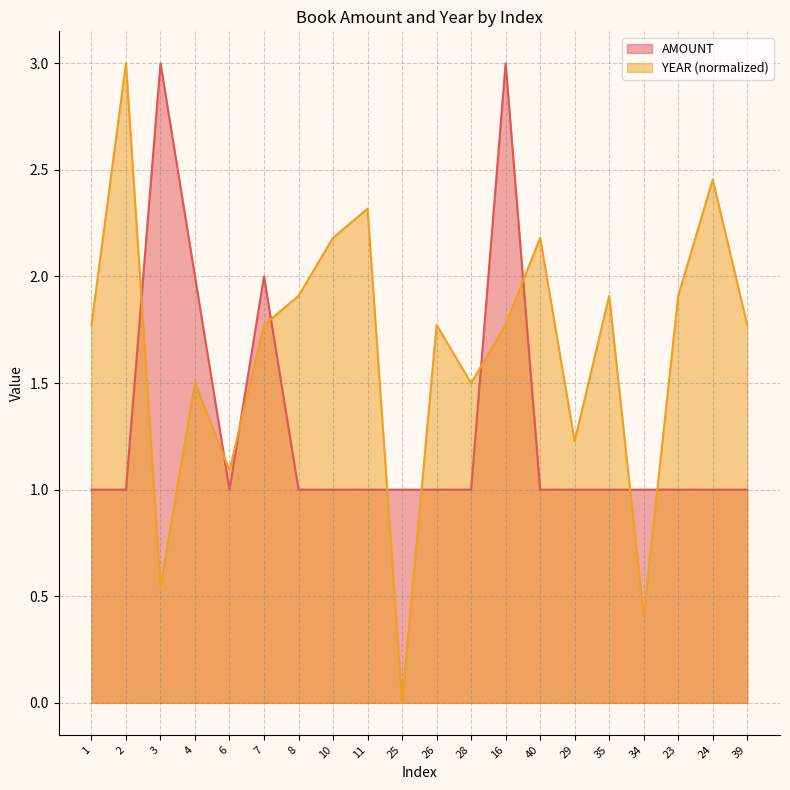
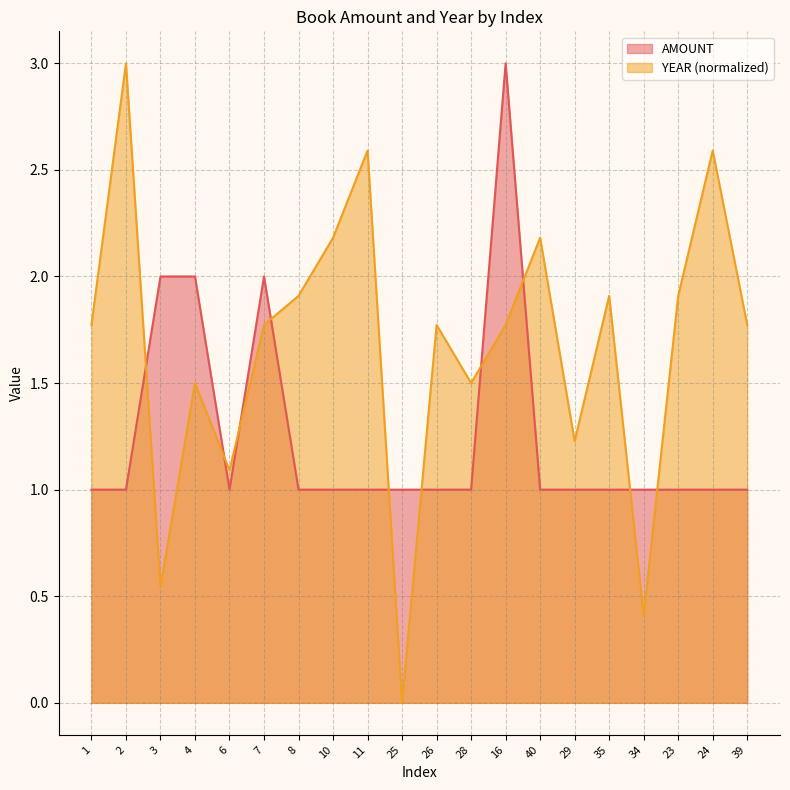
  {
    "AMOUNT": {
      "1": 1,
      "2": 1,
-     "3": 3,
+     "3": 2,
      "4": 2,
      "6": 1,
      "7": 2,
      "8": 1,
      "10": 1,
      "11": 1,
      "25": 1,
      "26": 1,
      "28": 1,
      "16": 3,
      "40": 1,
      "29": 1,
      "35": 1,
      "34": 1,
      "23": 1,
      "24": 1,
      "39": 1
    },
    "YEAR (normalized)": {
      "1": 1.77,
      "2": 3.00,
      "3": 0.55,
      "4": 1.50,
      "6": 1.09,
      "7": 1.77,
      "8": 1.91,
      "10": 2.18,
-     "11": 2.32,
+     "11": 2.59,
      "25": 0.00,
      "26": 1.77,
      "28": 1.50,
      "16": 1.77,
      "40": 2.18,
      "29": 1.23,
      "35": 1.91,
      "34": 0.41,
      "23": 1.91,
-     "24": 2.45,
+     "24": 2.59,
      "39": 1.77
    }
  }
